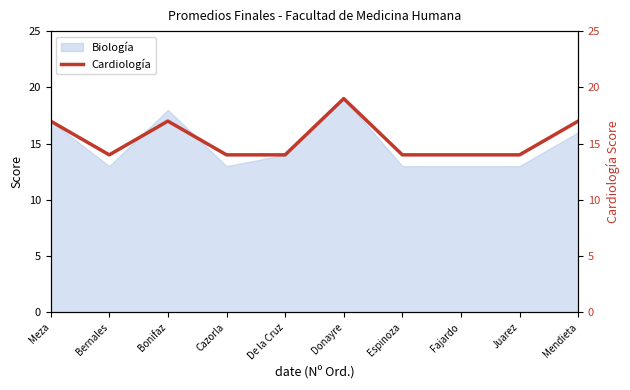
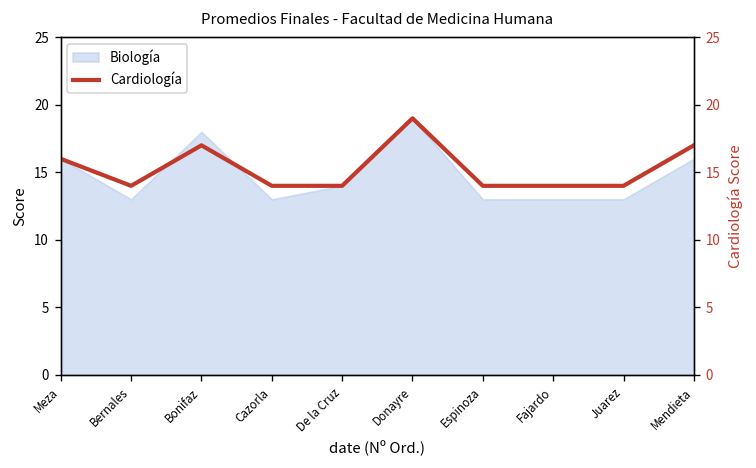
  {
    "Biología": {
-     "Meza": 17,
+     "Meza": 16,
      "Bernales": 13,
      "Bonifaz": 18,
      "Cazorla": 13,
      "De la Cruz": 14,
      "Donayre": 19,
      "Espinoza": 13,
      "Fajardo": 13,
      "Juarez": 13,
      "Mendieta": 16
    },
    "Cardiología": {
-     "Meza": 17,
+     "Meza": 16,
      "Bernales": 14,
      "Bonifaz": 17,
      "Cazorla": 14,
      "De la Cruz": 14,
      "Donayre": 19,
      "Espinoza": 14,
      "Fajardo": 14,
      "Juarez": 14,
      "Mendieta": 17
    }
  }
